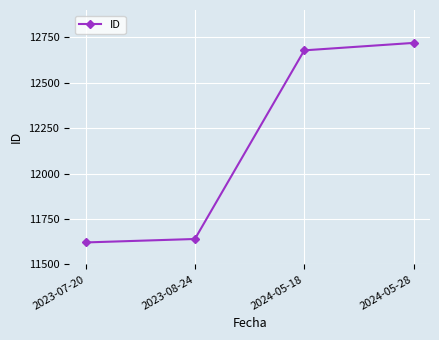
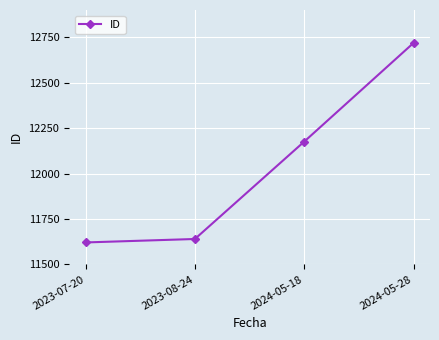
  {
    "2023-07-20": 11620,
    "2023-08-24": 11640,
-   "2024-05-18": 12680,
+   "2024-05-18": 12180,
    "2024-05-28": 12720
  }
